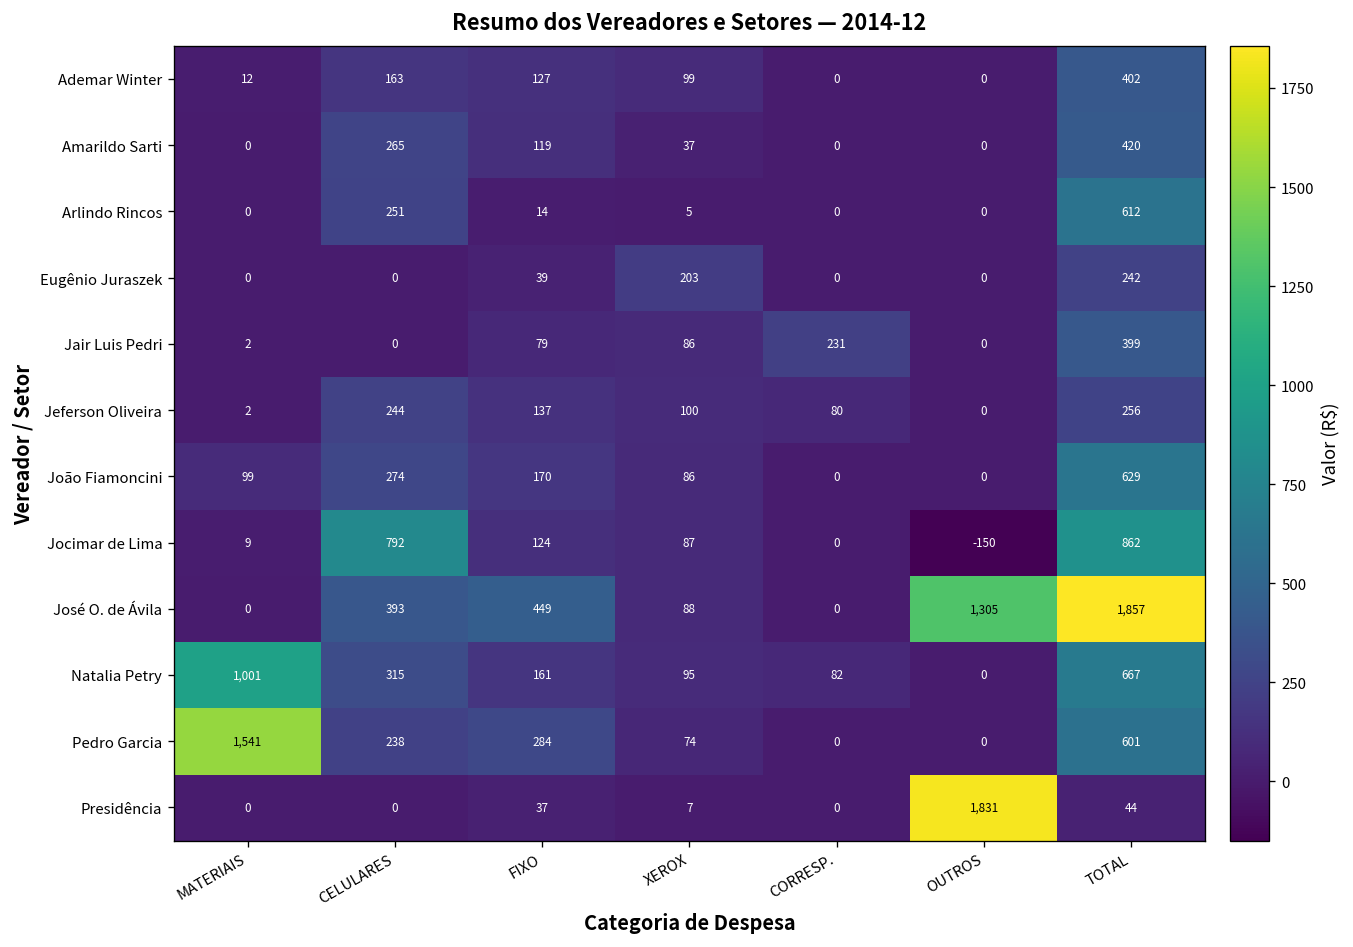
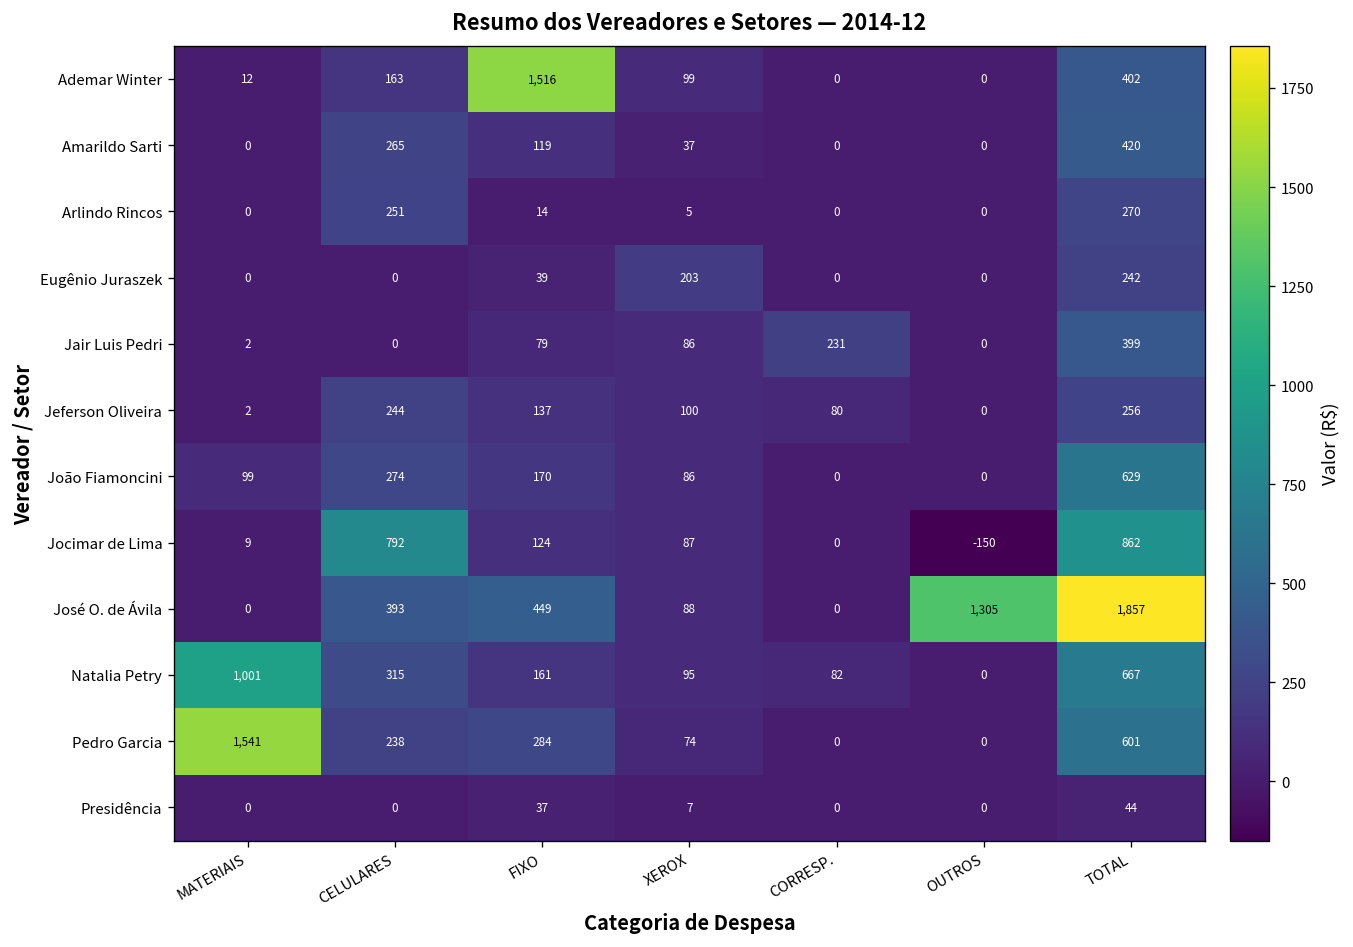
  {
    "Ademar Winter": {
      "MATERIAIS": "12",
      "CELULARES": "163",
-     "FIXO": "127",
+     "FIXO": "1,516",
      "XEROX": "99",
      "CORRESP.": "0",
      "OUTROS": "0",
      "TOTAL": "402"
    },
    "Amarildo Sarti": {
      "MATERIAIS": "0",
      "CELULARES": "265",
      "FIXO": "119",
      "XEROX": "37",
      "CORRESP.": "0",
      "OUTROS": "0",
      "TOTAL": "420"
    },
    "Arlindo Rincos": {
      "MATERIAIS": "0",
      "CELULARES": "251",
      "FIXO": "14",
      "XEROX": "5",
      "CORRESP.": "0",
      "OUTROS": "0",
-     "TOTAL": "612"
+     "TOTAL": "270"
    },
    "Eugênio Juraszek": {
      "MATERIAIS": "0",
      "CELULARES": "0",
      "FIXO": "39",
      "XEROX": "203",
      "CORRESP.": "0",
      "OUTROS": "0",
      "TOTAL": "242"
    },
    "Jair Luis Pedri": {
      "MATERIAIS": "2",
      "CELULARES": "0",
      "FIXO": "79",
      "XEROX": "86",
      "CORRESP.": "231",
      "OUTROS": "0",
      "TOTAL": "399"
    },
    "Jeferson Oliveira": {
      "MATERIAIS": "2",
      "CELULARES": "244",
      "FIXO": "137",
      "XEROX": "100",
      "CORRESP.": "80",
      "OUTROS": "0",
      "TOTAL": "256"
    },
    "João Fiamoncini": {
      "MATERIAIS": "99",
      "CELULARES": "274",
      "FIXO": "170",
      "XEROX": "86",
      "CORRESP.": "0",
      "OUTROS": "0",
      "TOTAL": "629"
    },
    "Jocimar de Lima": {
      "MATERIAIS": "9",
      "CELULARES": "792",
      "FIXO": "124",
      "XEROX": "87",
      "CORRESP.": "0",
      "OUTROS": "-150",
      "TOTAL": "862"
    },
    "José O. de Ávila": {
      "MATERIAIS": "0",
      "CELULARES": "393",
      "FIXO": "449",
      "XEROX": "88",
      "CORRESP.": "0",
      "OUTROS": "1,305",
      "TOTAL": "1,857"
    },
    "Natalia Petry": {
      "MATERIAIS": "1,001",
      "CELULARES": "315",
      "FIXO": "161",
      "XEROX": "95",
      "CORRESP.": "82",
      "OUTROS": "0",
      "TOTAL": "667"
    },
    "Pedro Garcia": {
      "MATERIAIS": "1,541",
      "CELULARES": "238",
      "FIXO": "284",
      "XEROX": "74",
      "CORRESP.": "0",
      "OUTROS": "0",
      "TOTAL": "601"
    },
    "Presidência": {
      "MATERIAIS": "0",
      "CELULARES": "0",
      "FIXO": "37",
      "XEROX": "7",
      "CORRESP.": "0",
-     "OUTROS": "1,831",
+     "OUTROS": "0",
      "TOTAL": "44"
    }
  }
